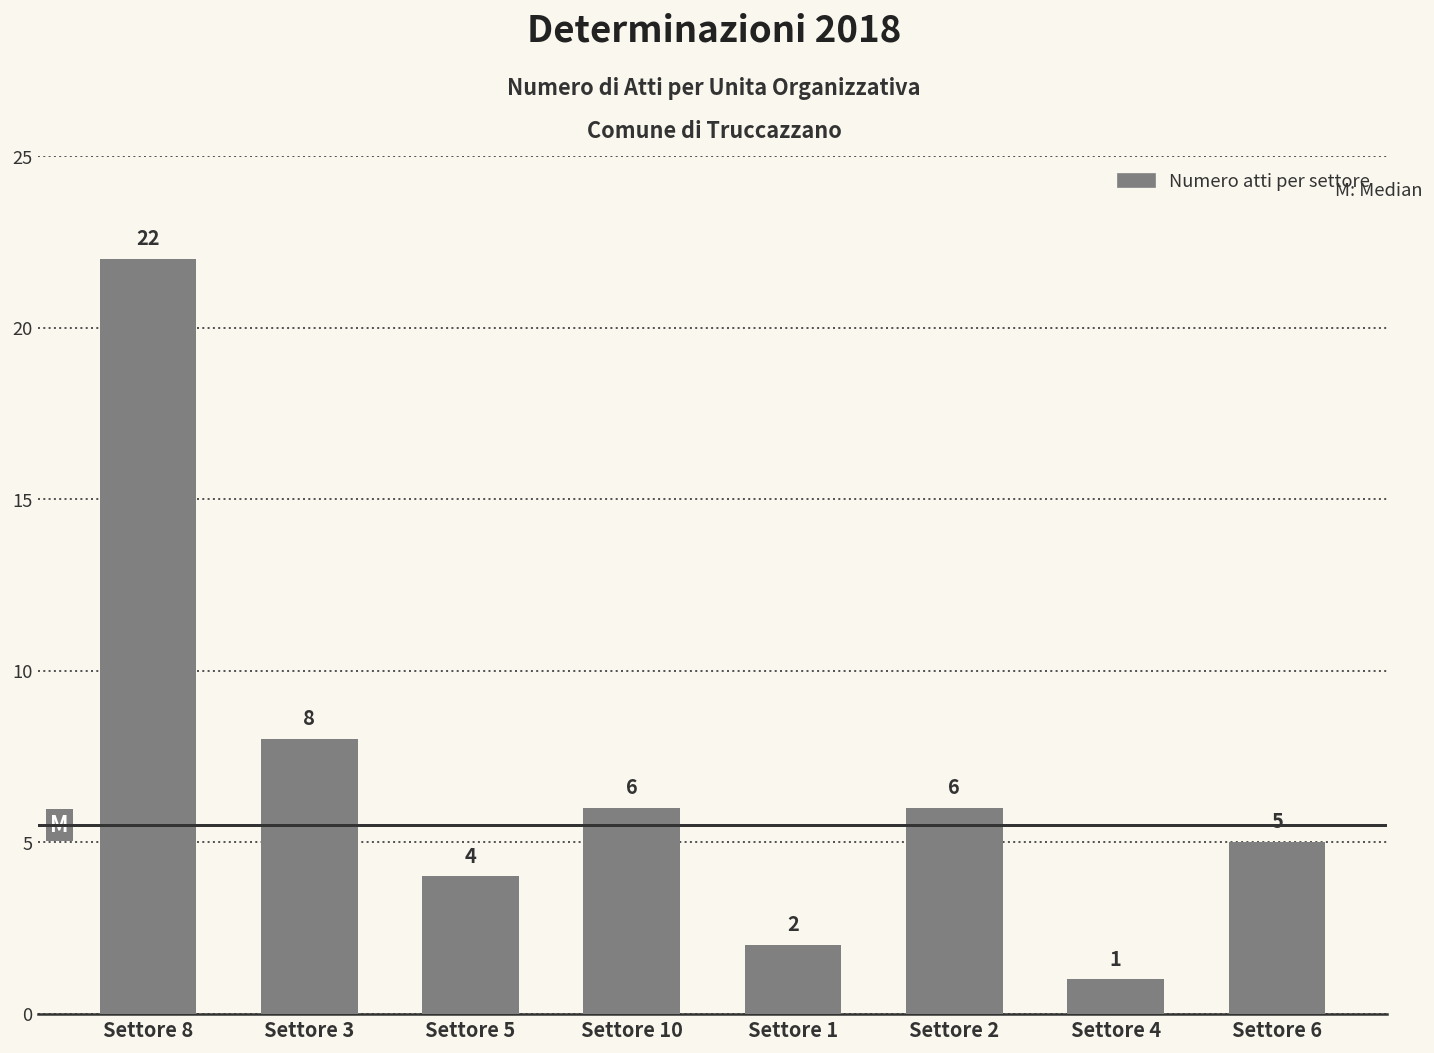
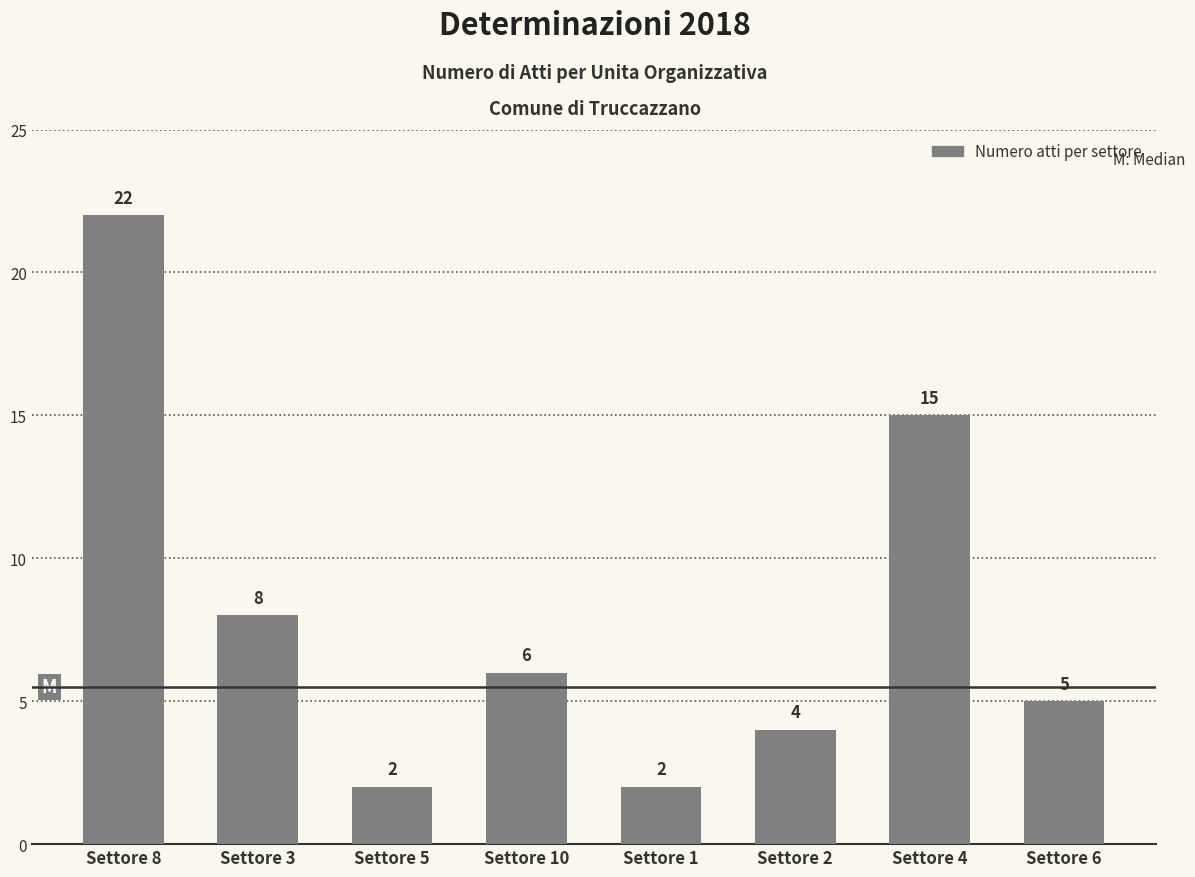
  {
    "Settore 8": 22,
    "Settore 3": 8,
-   "Settore 5": 4,
+   "Settore 5": 2,
    "Settore 10": 6,
    "Settore 1": 2,
-   "Settore 2": 6,
-   "Settore 4": 1,
+   "Settore 2": 4,
+   "Settore 4": 15,
    "Settore 6": 5
  }
